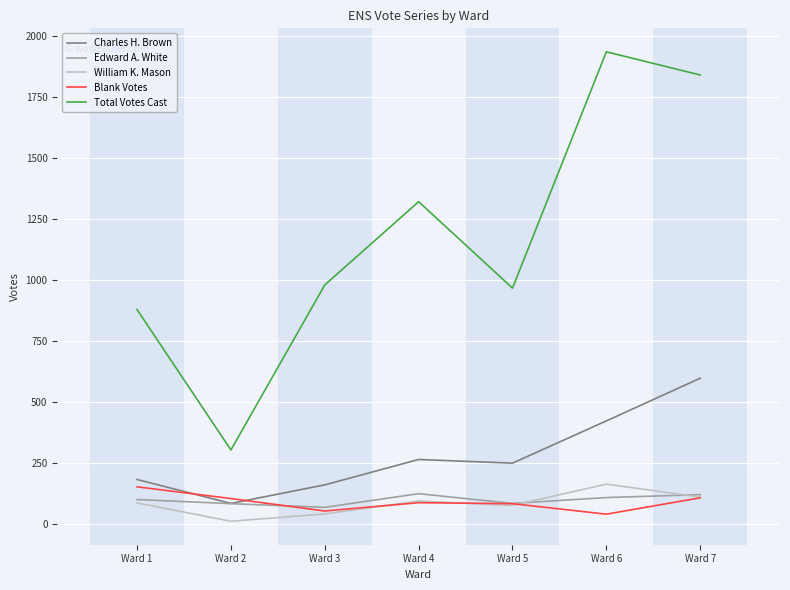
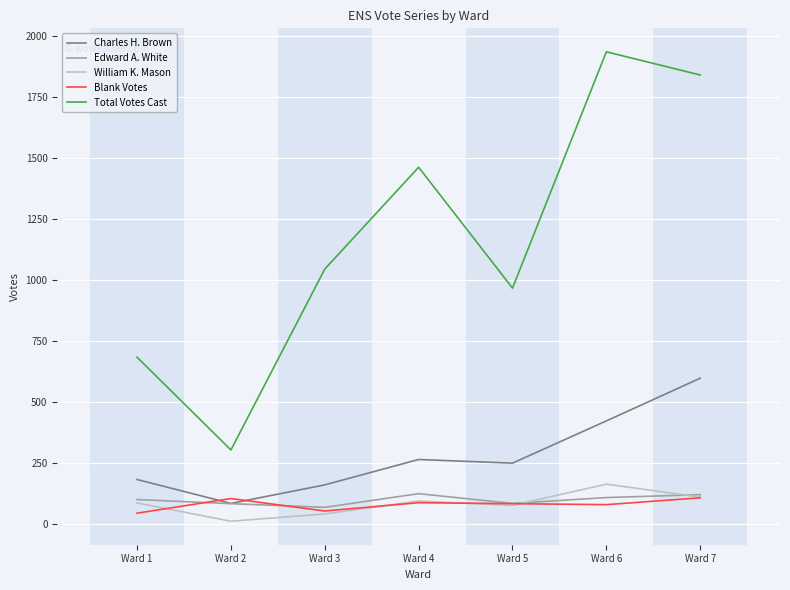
  {
    "Blank Votes": {
-     "Ward 1": 150,
+     "Ward 1": 40,
      "Ward 2": 100,
      "Ward 3": 50,
-     "Ward 6": 40
+     "Ward 6": 80
    },
    "Total Votes Cast": {
-     "Ward 1": 880,
+     "Ward 1": 680,
      "Ward 2": 300,
-     "Ward 3": 980,
-     "Ward 4": 1320,
+     "Ward 3": 1040,
+     "Ward 4": 1460,
      "Ward 5": 970,
      "Ward 6": 1930,
      "Ward 7": 1840
    }
  }
